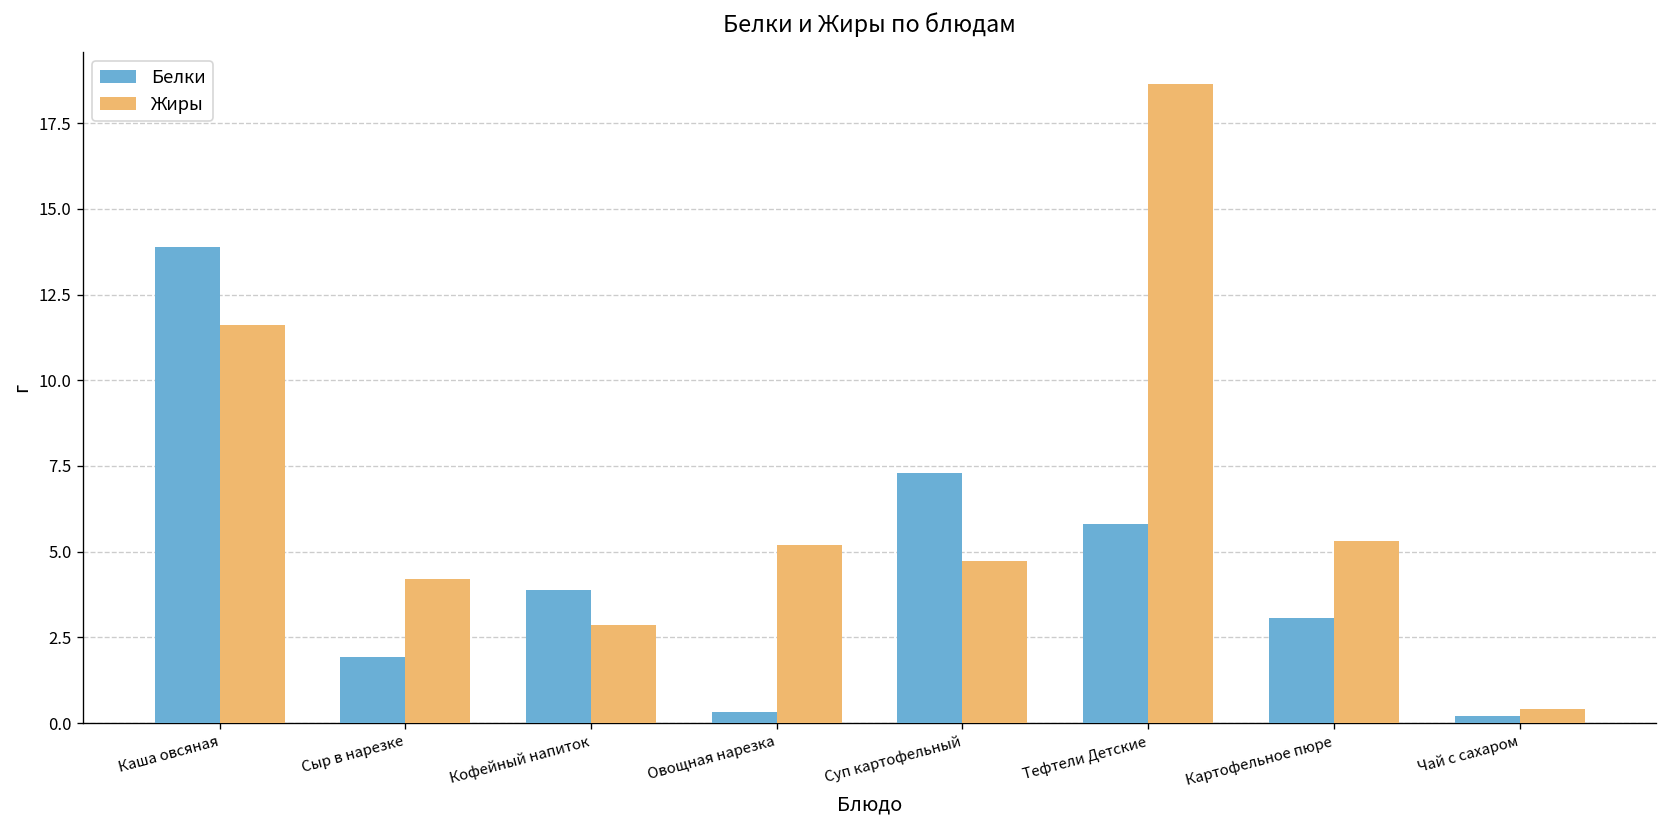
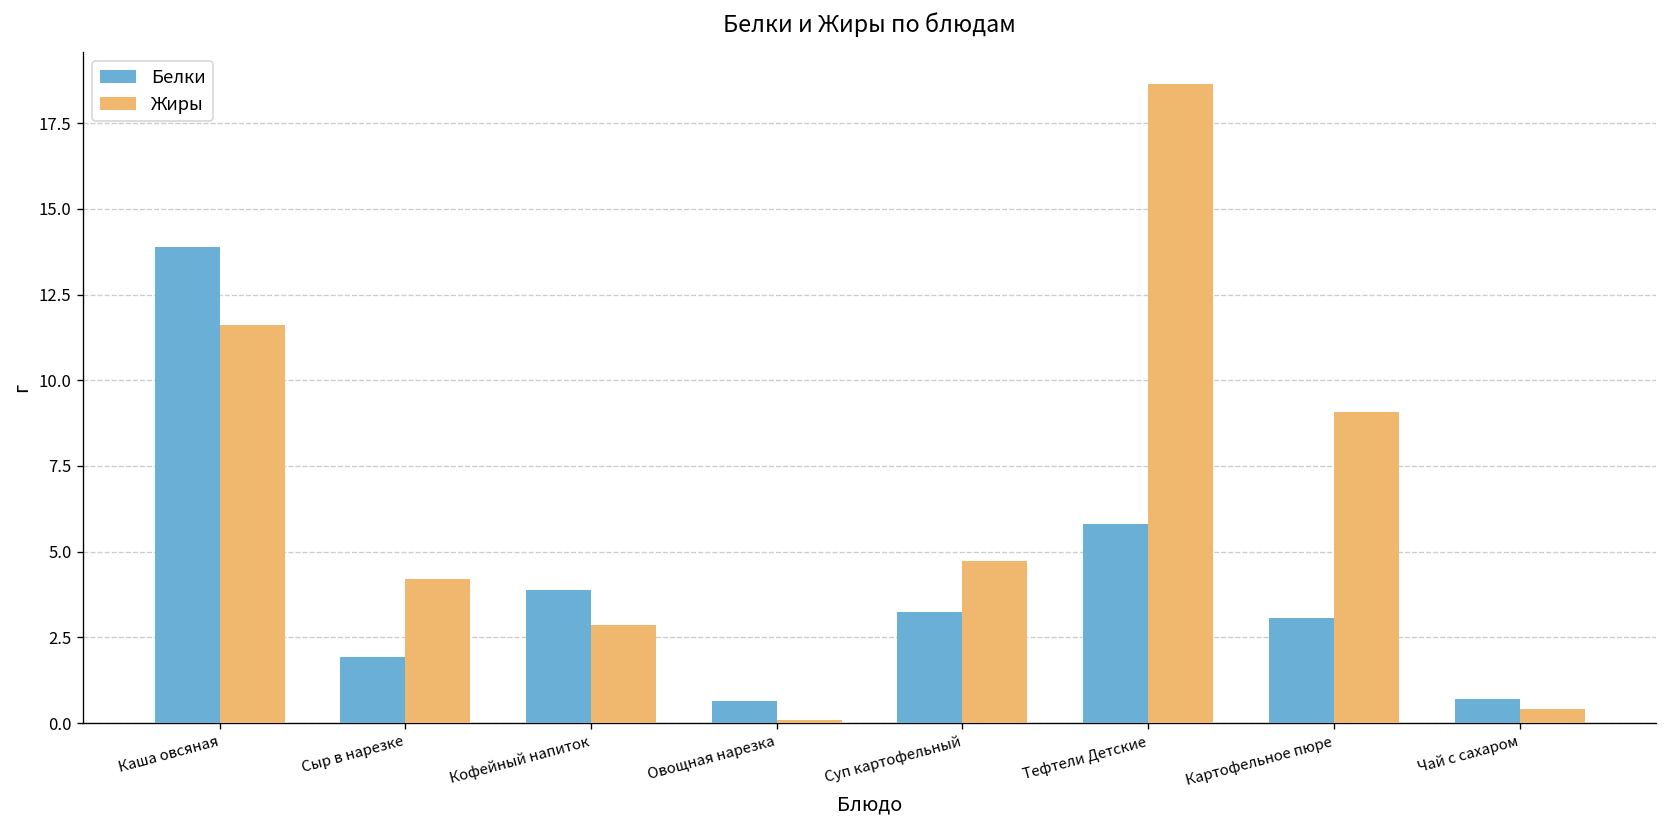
  {
    "Белки": {
      "Каша овсяная": 13.9,
      "Сыр в нарезке": 1.9,
      "Кофейный напиток": 3.9,
-     "Овощная нарезка": 0.3,
-     "Суп картофельный": 7.3,
+     "Овощная нарезка": 0.6,
+     "Суп картофельный": 3.2,
      "Тефтели Детские": 5.8,
      "Картофельное пюре": 3.1,
-     "Чай с сахаром": 0.2
+     "Чай с сахаром": 0.7
    },
    "Жиры": {
      "Каша овсяная": 11.6,
      "Сыр в нарезке": 4.2,
      "Кофейный напиток": 2.9,
-     "Овощная нарезка": 5.2,
+     "Овощная нарезка": 0.1,
      "Суп картофельный": 4.7,
      "Тефтели Детские": 18.6,
-     "Картофельное пюре": 5.3,
+     "Картофельное пюре": 9.1,
      "Чай с сахаром": 0.4
    }
  }
